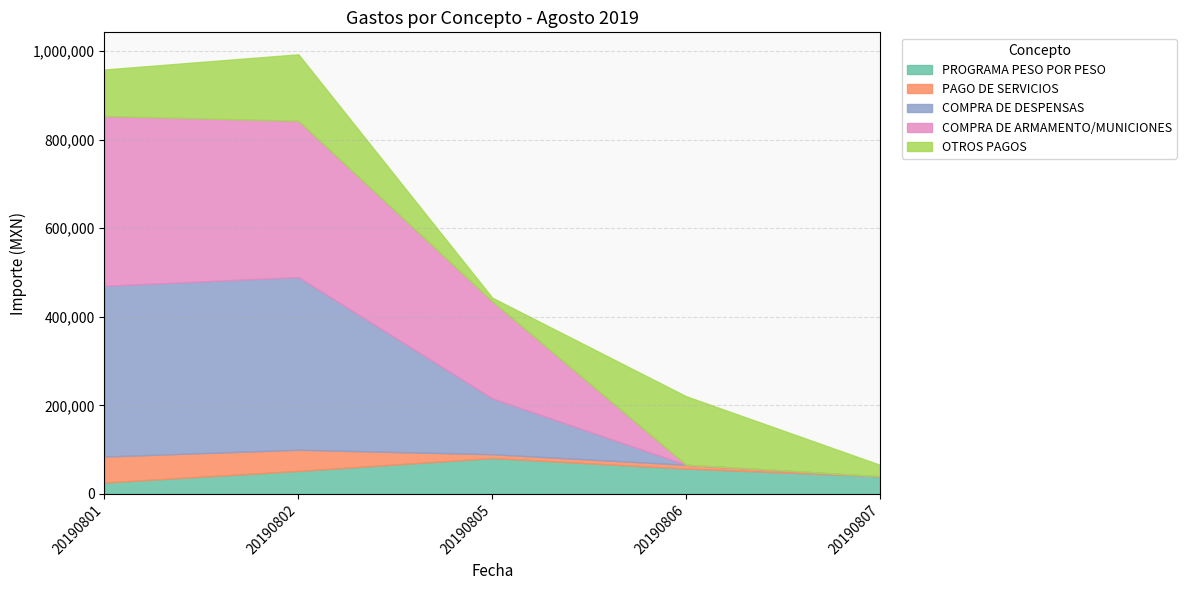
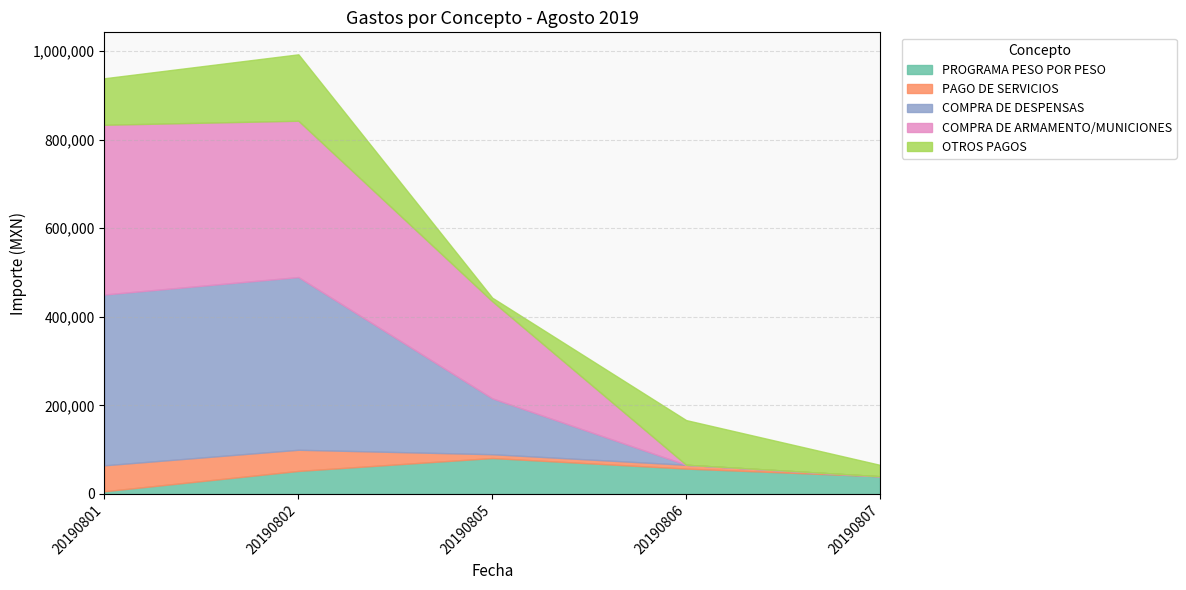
  {
    "PROGRAMA PESO POR PESO": {
-     "20190801": "30,000",
+     "20190801": "10,000",
      "20190802": "50,000",
      "20190805": "80,000",
      "20190806": "60,000"
    },
    "PAGO DE SERVICIOS": {
      "20190801": "60,000",
      "20190802": "50,000",
      "20190805": "10,000"
    },
    "COMPRA DE DESPENSAS": {
      "20190801": "390,000",
      "20190802": "390,000",
      "20190805": "130,000"
    },
    "COMPRA DE ARMAMENTO/MUNICIONES": {
      "20190801": "380,000",
      "20190802": "350,000",
      "20190805": "220,000"
    },
    "OTROS PAGOS": {
      "20190801": "110,000",
      "20190802": "150,000",
      "20190805": "10,000",
-     "20190806": "150,000",
+     "20190806": "100,000",
      "20190807": "30,000"
    }
  }
